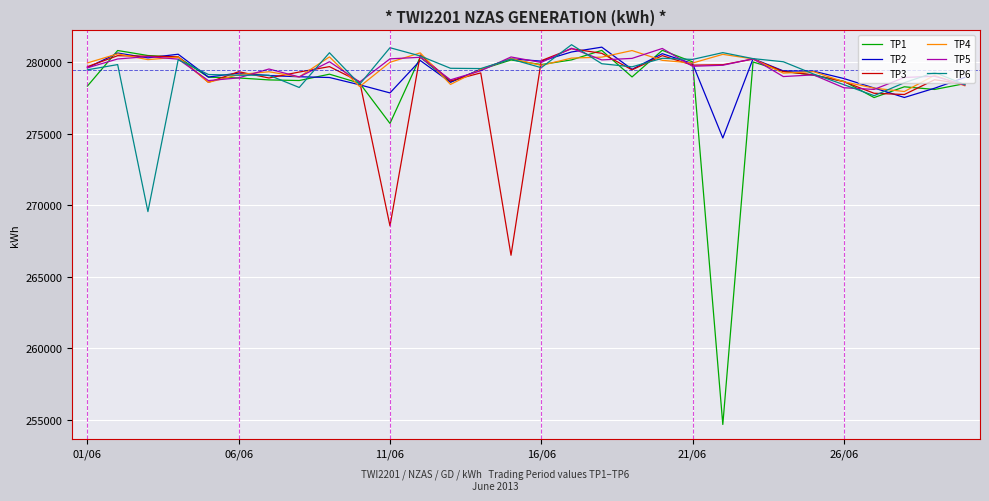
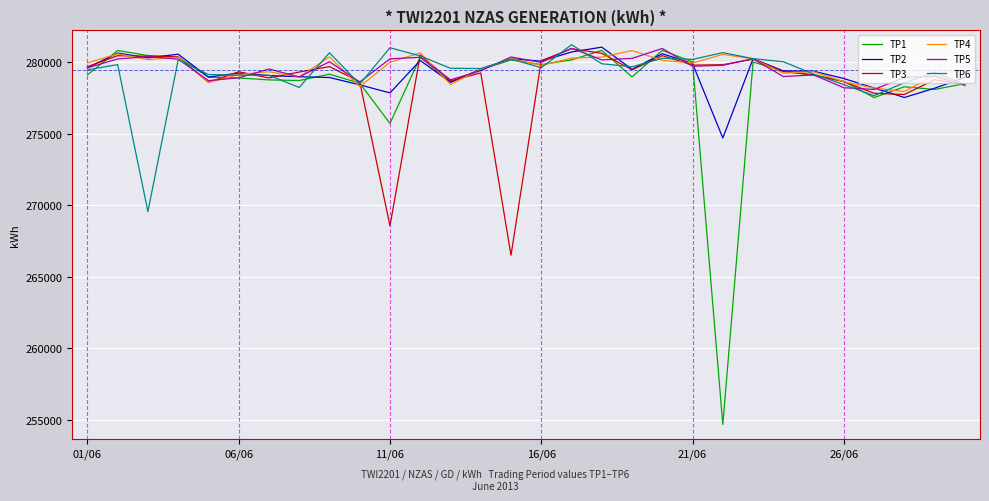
  {
    "TP1": {
-     "01/06": 278300,
+     "01/06": 279100,
      "11/06": 275700
    },
    "TP2": {
      "11/06": 277900,
      "26/06": 278900
    },
    "TP3": {
      "11/06": 268600
    },
    "TP4": {
      "01/06": 280000,
      "11/06": 280000
    },
    "TP5": {
      "11/06": 280200,
      "26/06": 278200
    },
    "TP6": {
      "11/06": 281000,
      "26/06": 278400
    }
  }
